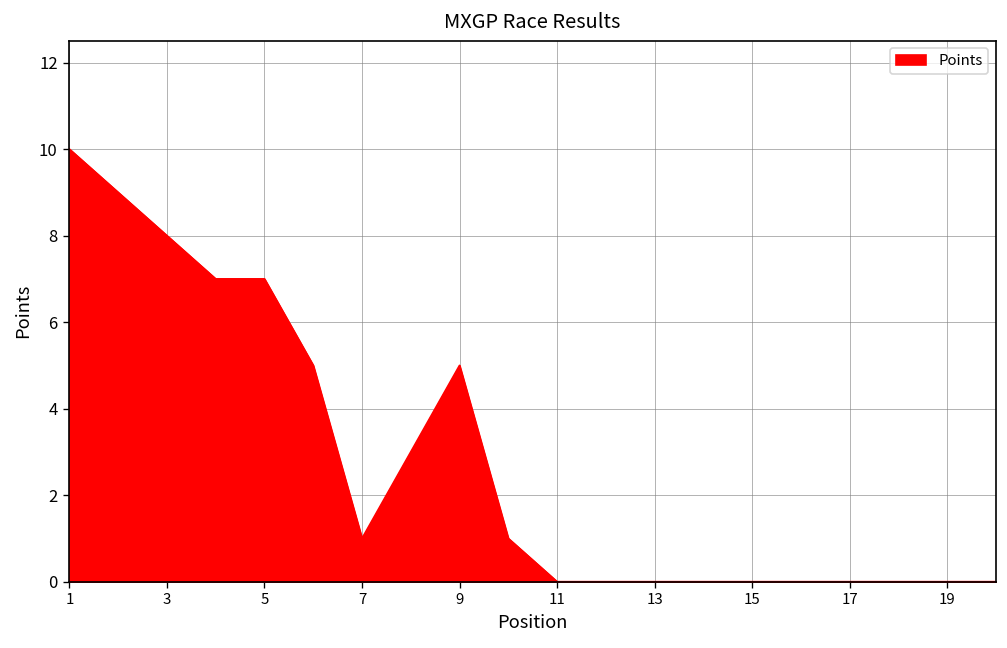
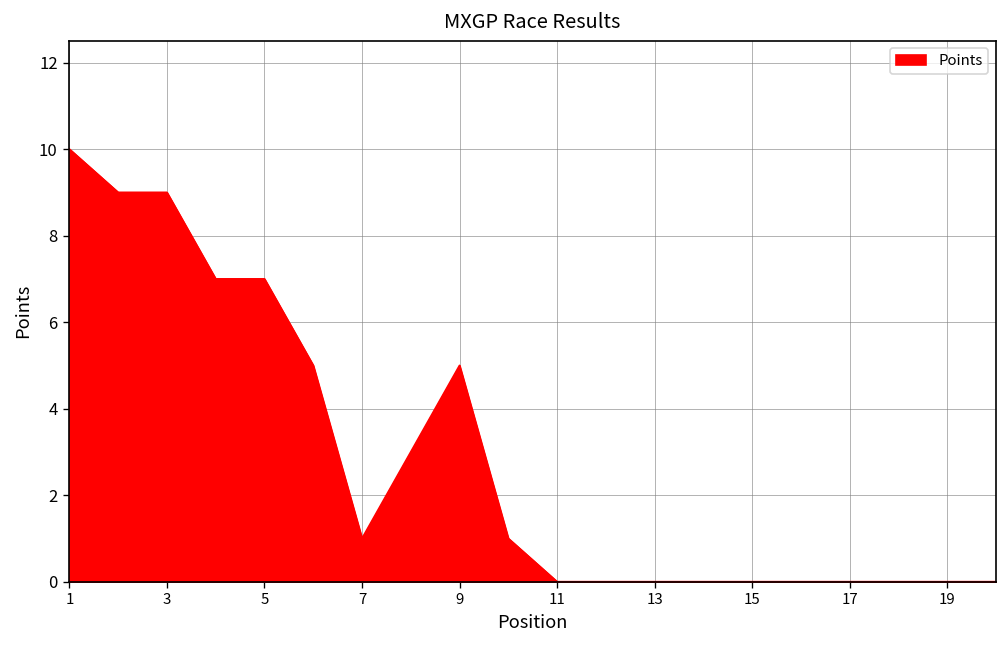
  {
    "1": 10,
-   "3": 8,
+   "3": 9,
    "5": 7,
    "7": 1,
    "9": 5,
    "11": 0,
    "13": 0,
    "15": 0,
    "17": 0,
    "19": 0
  }
